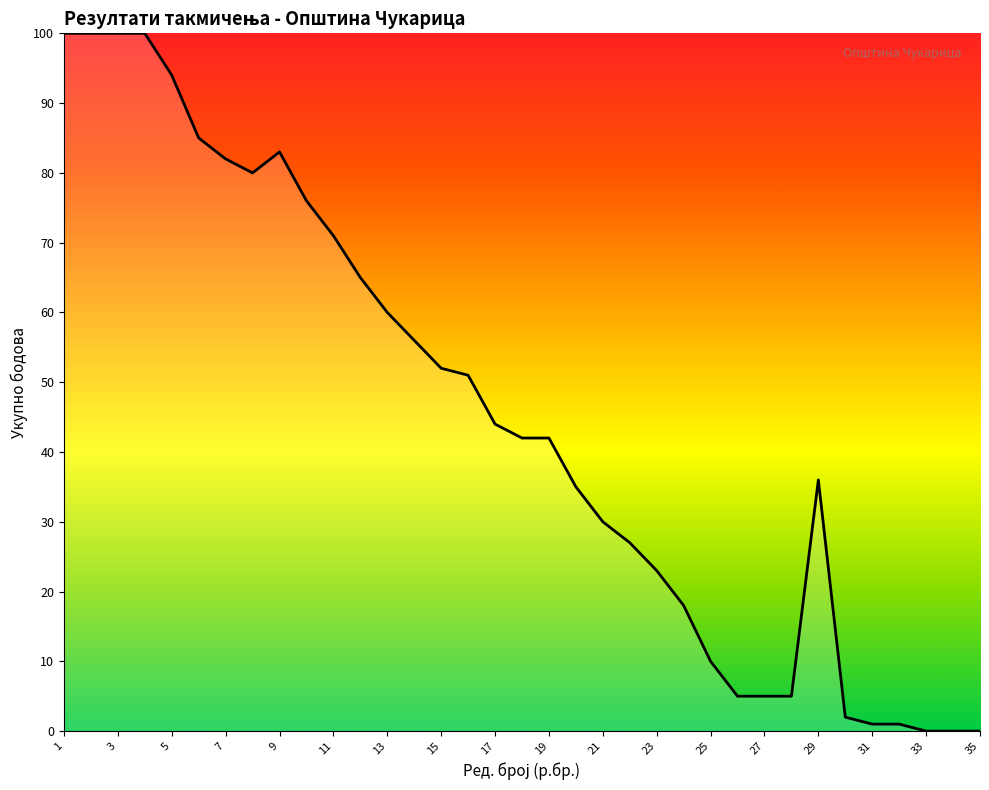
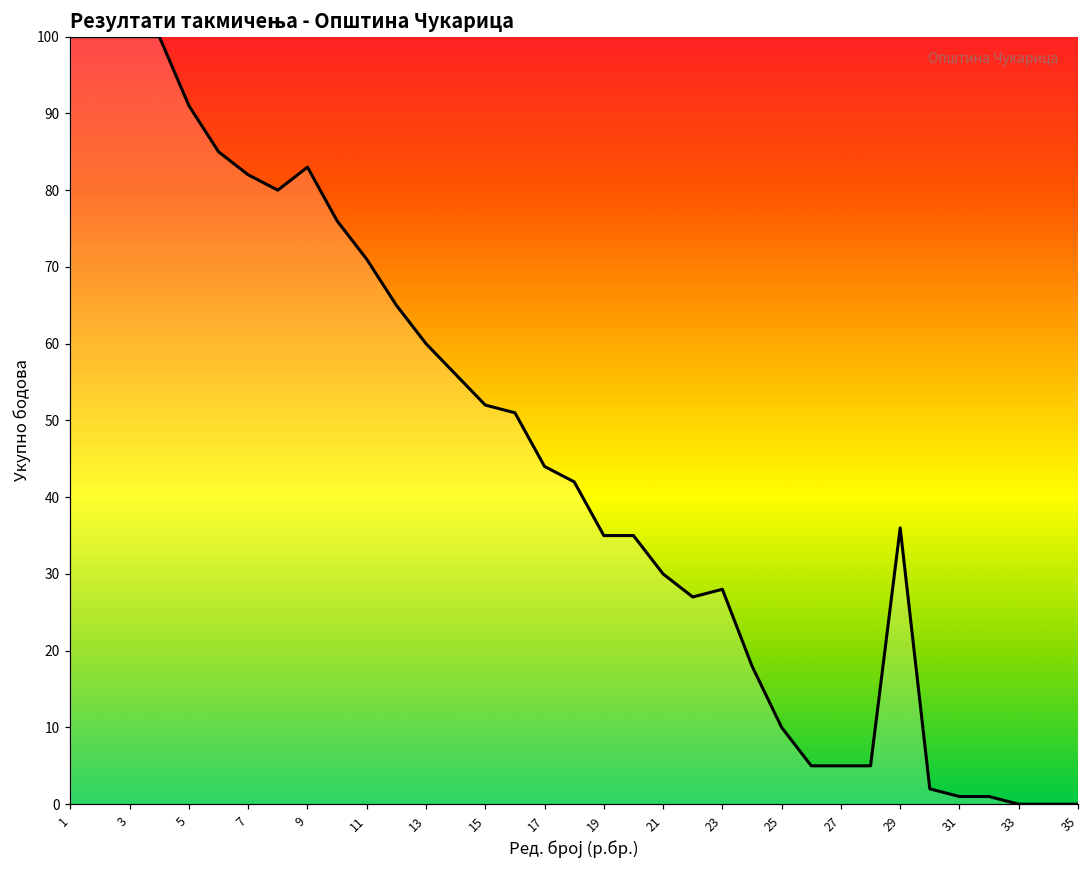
  {
    "1": 100,
    "3": 100,
-   "5": 94,
+   "5": 91,
    "7": 82,
    "9": 83,
    "11": 71,
    "13": 60,
    "15": 52,
    "17": 44,
-   "19": 42,
+   "19": 35,
    "21": 30,
-   "23": 23,
+   "23": 28,
    "25": 10,
    "27": 5,
    "29": 36,
    "31": 1,
    "33": 0,
    "35": 0
  }
